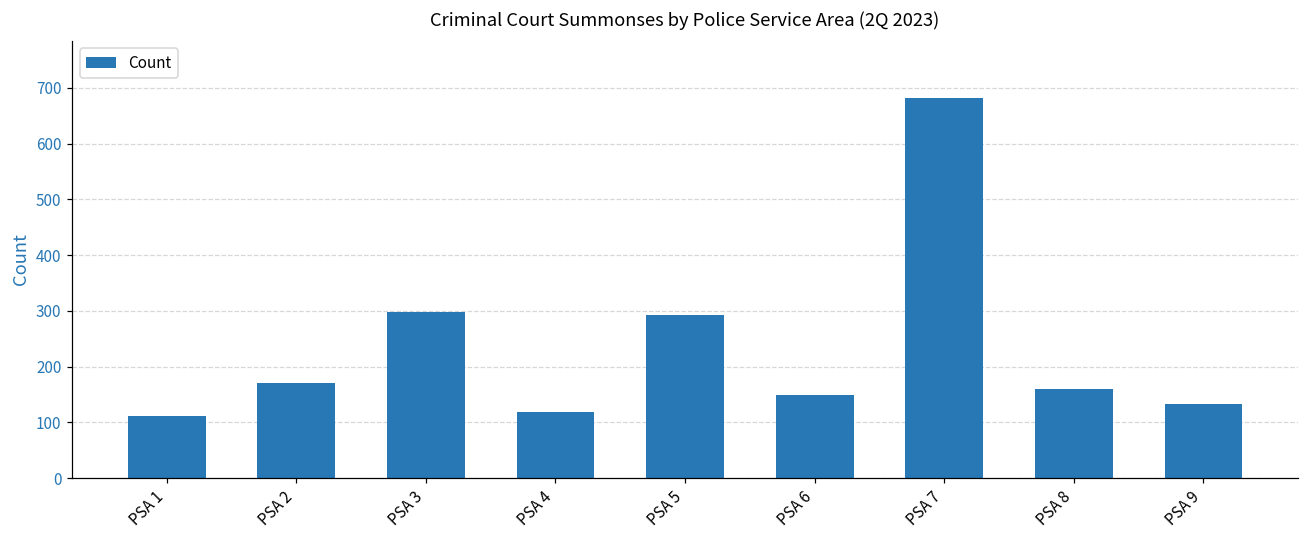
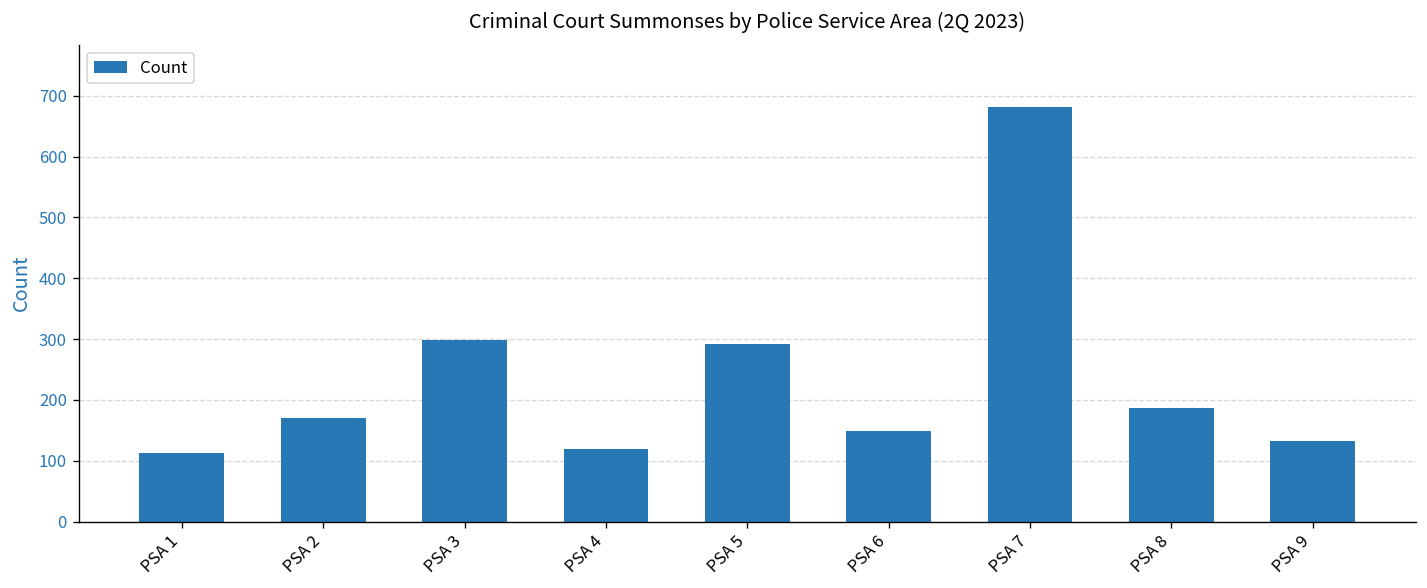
  {
    "PSA 1": 110,
    "PSA 2": 170,
    "PSA 3": 300,
    "PSA 4": 120,
    "PSA 5": 290,
    "PSA 6": 150,
    "PSA 7": 680,
-   "PSA 8": 160,
+   "PSA 8": 190,
    "PSA 9": 130
  }
